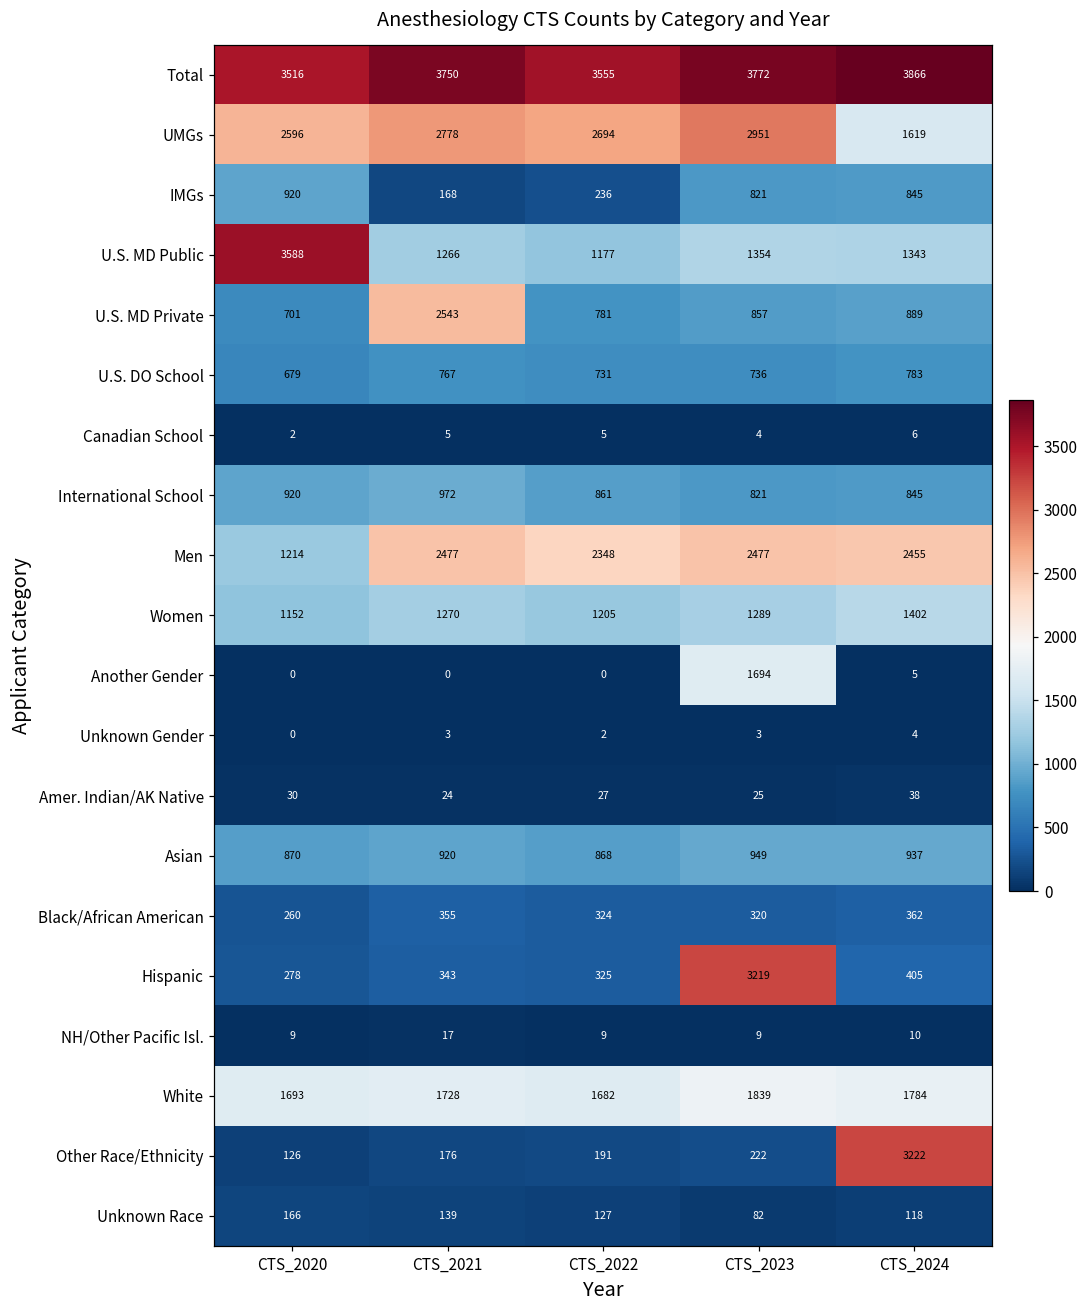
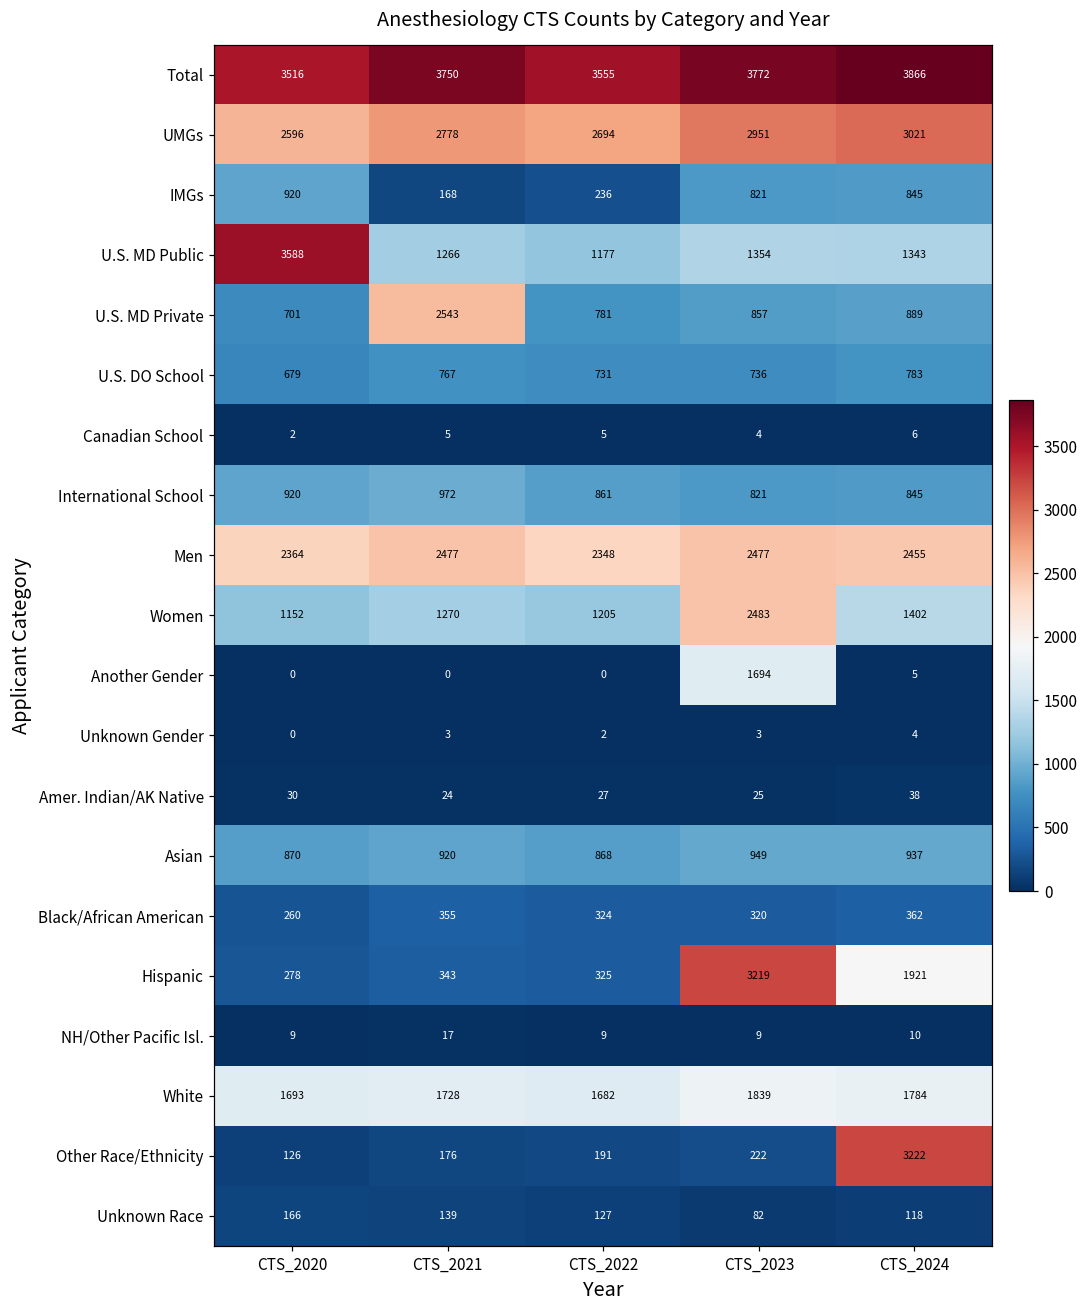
  {
    "Total": {
      "CTS_2020": 3516,
      "CTS_2021": 3750,
      "CTS_2022": 3555,
      "CTS_2023": 3772,
      "CTS_2024": 3866
    },
    "UMGs": {
      "CTS_2020": 2596,
      "CTS_2021": 2778,
      "CTS_2022": 2694,
      "CTS_2023": 2951,
-     "CTS_2024": 1619
+     "CTS_2024": 3021
    },
    "IMGs": {
      "CTS_2020": 920,
      "CTS_2021": 168,
      "CTS_2022": 236,
      "CTS_2023": 821,
      "CTS_2024": 845
    },
    "U.S. MD Public": {
      "CTS_2020": 3588,
      "CTS_2021": 1266,
      "CTS_2022": 1177,
      "CTS_2023": 1354,
      "CTS_2024": 1343
    },
    "U.S. MD Private": {
      "CTS_2020": 701,
      "CTS_2021": 2543,
      "CTS_2022": 781,
      "CTS_2023": 857,
      "CTS_2024": 889
    },
    "U.S. DO School": {
      "CTS_2020": 679,
      "CTS_2021": 767,
      "CTS_2022": 731,
      "CTS_2023": 736,
      "CTS_2024": 783
    },
    "Canadian School": {
      "CTS_2020": 2,
      "CTS_2021": 5,
      "CTS_2022": 5,
      "CTS_2023": 4,
      "CTS_2024": 6
    },
    "International School": {
      "CTS_2020": 920,
      "CTS_2021": 972,
      "CTS_2022": 861,
      "CTS_2023": 821,
      "CTS_2024": 845
    },
    "Men": {
-     "CTS_2020": 1214,
+     "CTS_2020": 2364,
      "CTS_2021": 2477,
      "CTS_2022": 2348,
      "CTS_2023": 2477,
      "CTS_2024": 2455
    },
    "Women": {
      "CTS_2020": 1152,
      "CTS_2021": 1270,
      "CTS_2022": 1205,
-     "CTS_2023": 1289,
+     "CTS_2023": 2483,
      "CTS_2024": 1402
    },
    "Another Gender": {
      "CTS_2020": 0,
      "CTS_2021": 0,
      "CTS_2022": 0,
      "CTS_2023": 1694,
      "CTS_2024": 5
    },
    "Unknown Gender": {
      "CTS_2020": 0,
      "CTS_2021": 3,
      "CTS_2022": 2,
      "CTS_2023": 3,
      "CTS_2024": 4
    },
    "Amer. Indian/AK Native": {
      "CTS_2020": 30,
      "CTS_2021": 24,
      "CTS_2022": 27,
      "CTS_2023": 25,
      "CTS_2024": 38
    },
    "Asian": {
      "CTS_2020": 870,
      "CTS_2021": 920,
      "CTS_2022": 868,
      "CTS_2023": 949,
      "CTS_2024": 937
    },
    "Black/African American": {
      "CTS_2020": 260,
      "CTS_2021": 355,
      "CTS_2022": 324,
      "CTS_2023": 320,
      "CTS_2024": 362
    },
    "Hispanic": {
      "CTS_2020": 278,
      "CTS_2021": 343,
      "CTS_2022": 325,
      "CTS_2023": 3219,
-     "CTS_2024": 405
+     "CTS_2024": 1921
    },
    "NH/Other Pacific Isl.": {
      "CTS_2020": 9,
      "CTS_2021": 17,
      "CTS_2022": 9,
      "CTS_2023": 9,
      "CTS_2024": 10
    },
    "White": {
      "CTS_2020": 1693,
      "CTS_2021": 1728,
      "CTS_2022": 1682,
      "CTS_2023": 1839,
      "CTS_2024": 1784
    },
    "Other Race/Ethnicity": {
      "CTS_2020": 126,
      "CTS_2021": 176,
      "CTS_2022": 191,
      "CTS_2023": 222,
      "CTS_2024": 3222
    },
    "Unknown Race": {
      "CTS_2020": 166,
      "CTS_2021": 139,
      "CTS_2022": 127,
      "CTS_2023": 82,
      "CTS_2024": 118
    }
  }
